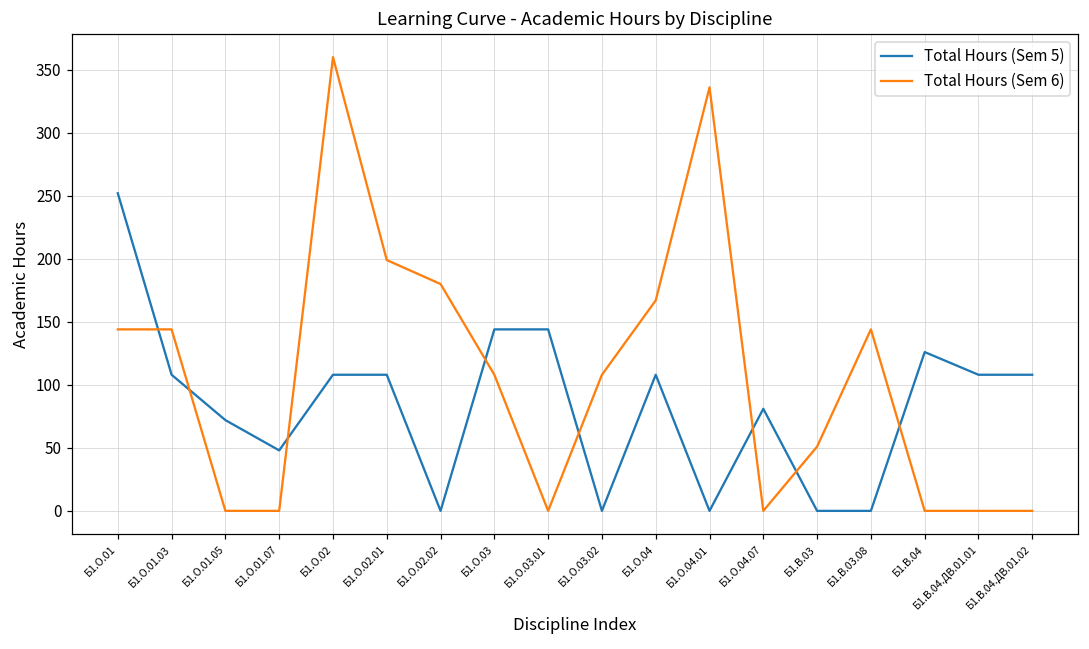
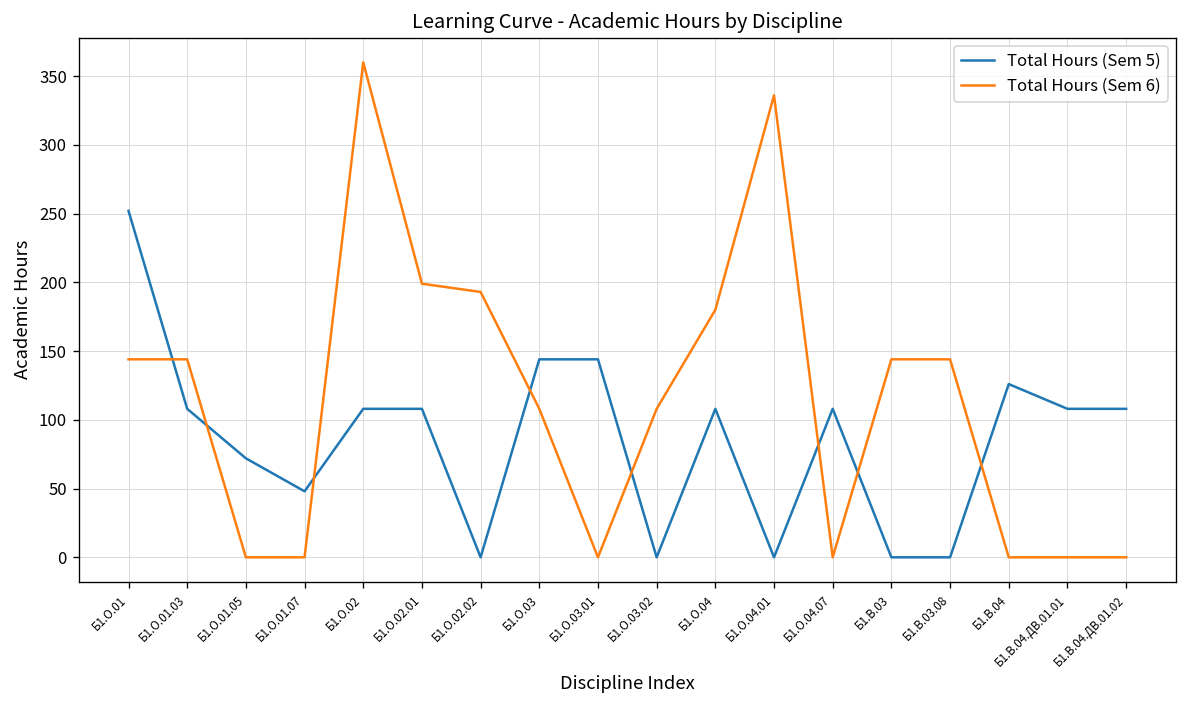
  {
    "Total Hours (Sem 5)": {
      "Б1.О.01": 252,
      "Б1.О.01.03": 108,
      "Б1.О.01.05": 72,
      "Б1.О.01.07": 48,
      "Б1.О.02": 108,
      "Б1.О.02.01": 108,
      "Б1.О.02.02": 0,
      "Б1.О.03": 144,
      "Б1.О.03.01": 144,
      "Б1.О.03.02": 0,
      "Б1.О.04": 108,
      "Б1.О.04.01": 0,
-     "Б1.О.04.07": 81,
+     "Б1.О.04.07": 108,
      "Б1.В.03": 0,
      "Б1.В.03.08": 0,
      "Б1.В.04": 126,
      "Б1.В.04.ДВ.01.01": 108,
      "Б1.В.04.ДВ.01.02": 108
    },
    "Total Hours (Sem 6)": {
      "Б1.О.01": 144,
      "Б1.О.01.03": 144,
      "Б1.О.01.05": 0,
      "Б1.О.01.07": 0,
      "Б1.О.02": 360,
      "Б1.О.02.01": 199,
-     "Б1.О.02.02": 180,
+     "Б1.О.02.02": 193,
      "Б1.О.03": 108,
      "Б1.О.03.01": 0,
      "Б1.О.03.02": 108,
-     "Б1.О.04": 167,
+     "Б1.О.04": 180,
      "Б1.О.04.01": 336,
      "Б1.О.04.07": 0,
-     "Б1.В.03": 51,
+     "Б1.В.03": 144,
      "Б1.В.03.08": 144,
      "Б1.В.04": 0,
      "Б1.В.04.ДВ.01.01": 0,
      "Б1.В.04.ДВ.01.02": 0
    }
  }
